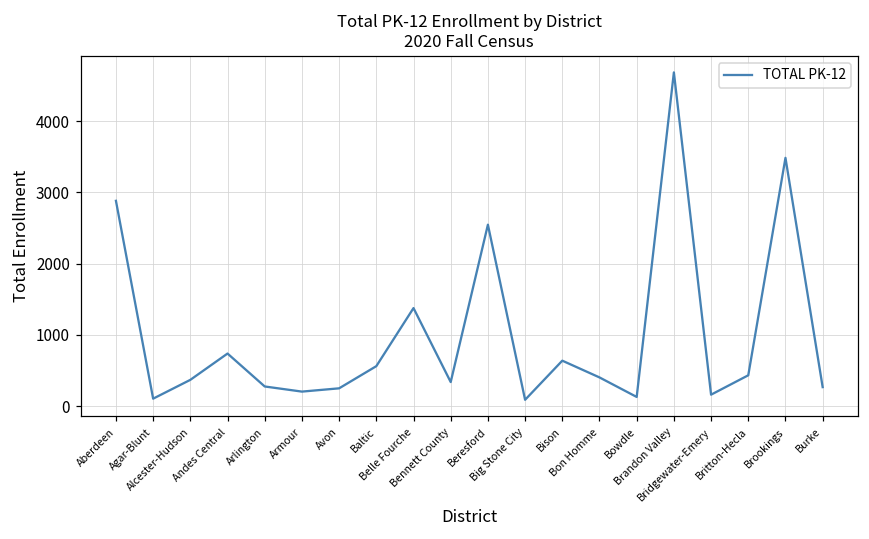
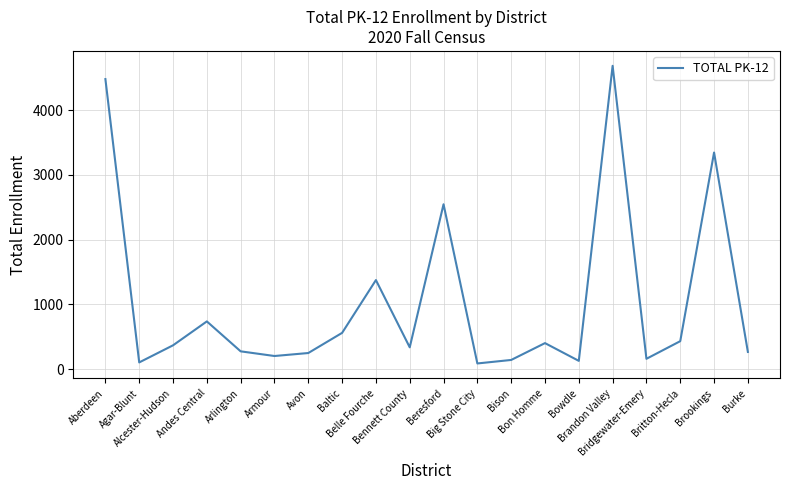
  {
-   "Aberdeen": 2900,
+   "Aberdeen": 4500,
    "Agar-Blunt": 100,
    "Alcester-Hudson": 400,
    "Andes Central": 700,
    "Arlington": 300,
    "Armour": 200,
    "Avon": 200,
    "Baltic": 600,
    "Belle Fourche": 1400,
    "Bennett County": 300,
    "Beresford": 2500,
    "Big Stone City": 100,
-   "Bison": 600,
+   "Bison": 100,
    "Bon Homme": 400,
    "Bowdle": 100,
    "Brandon Valley": 4700,
    "Bridgewater-Emery": 200,
    "Britton-Hecla": 400,
-   "Brookings": 3500,
+   "Brookings": 3300,
    "Burke": 300
  }
